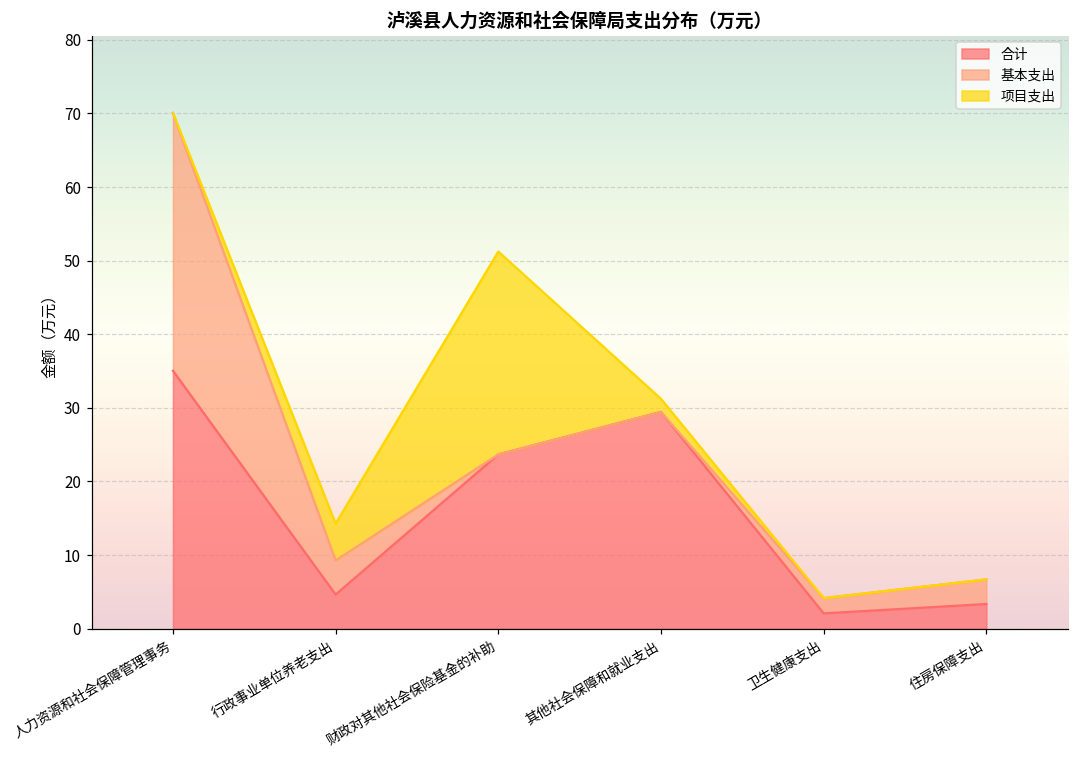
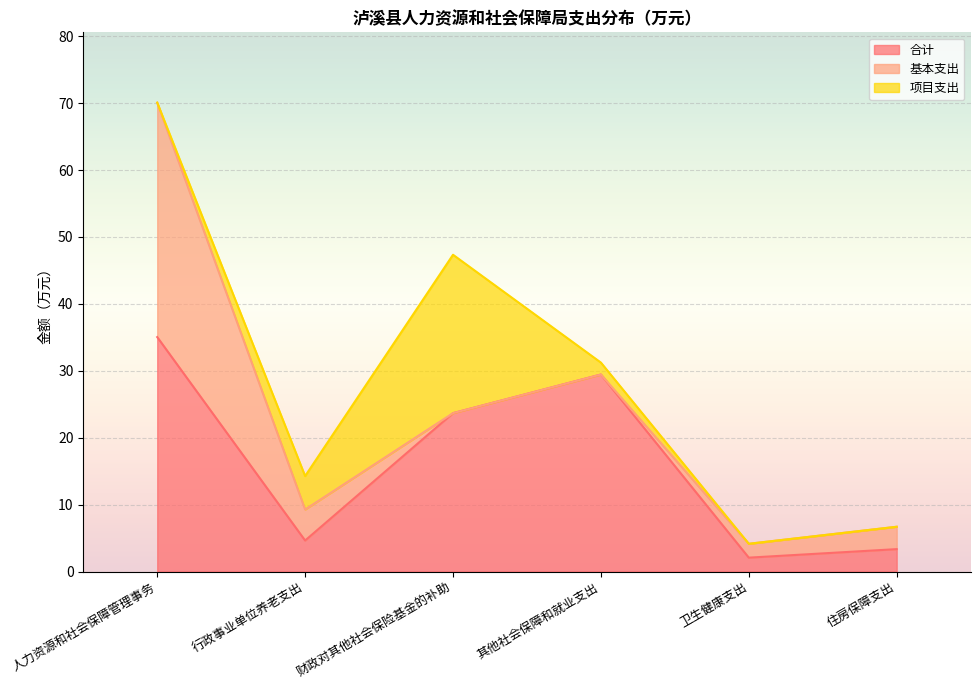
  {
    "项目支出": {
      "行政事业单位养老支出": 5,
-     "财政对其他社会保险基金的补助": 28,
+     "财政对其他社会保险基金的补助": 24,
      "其他社会保障和就业支出": 2
    }
  }
